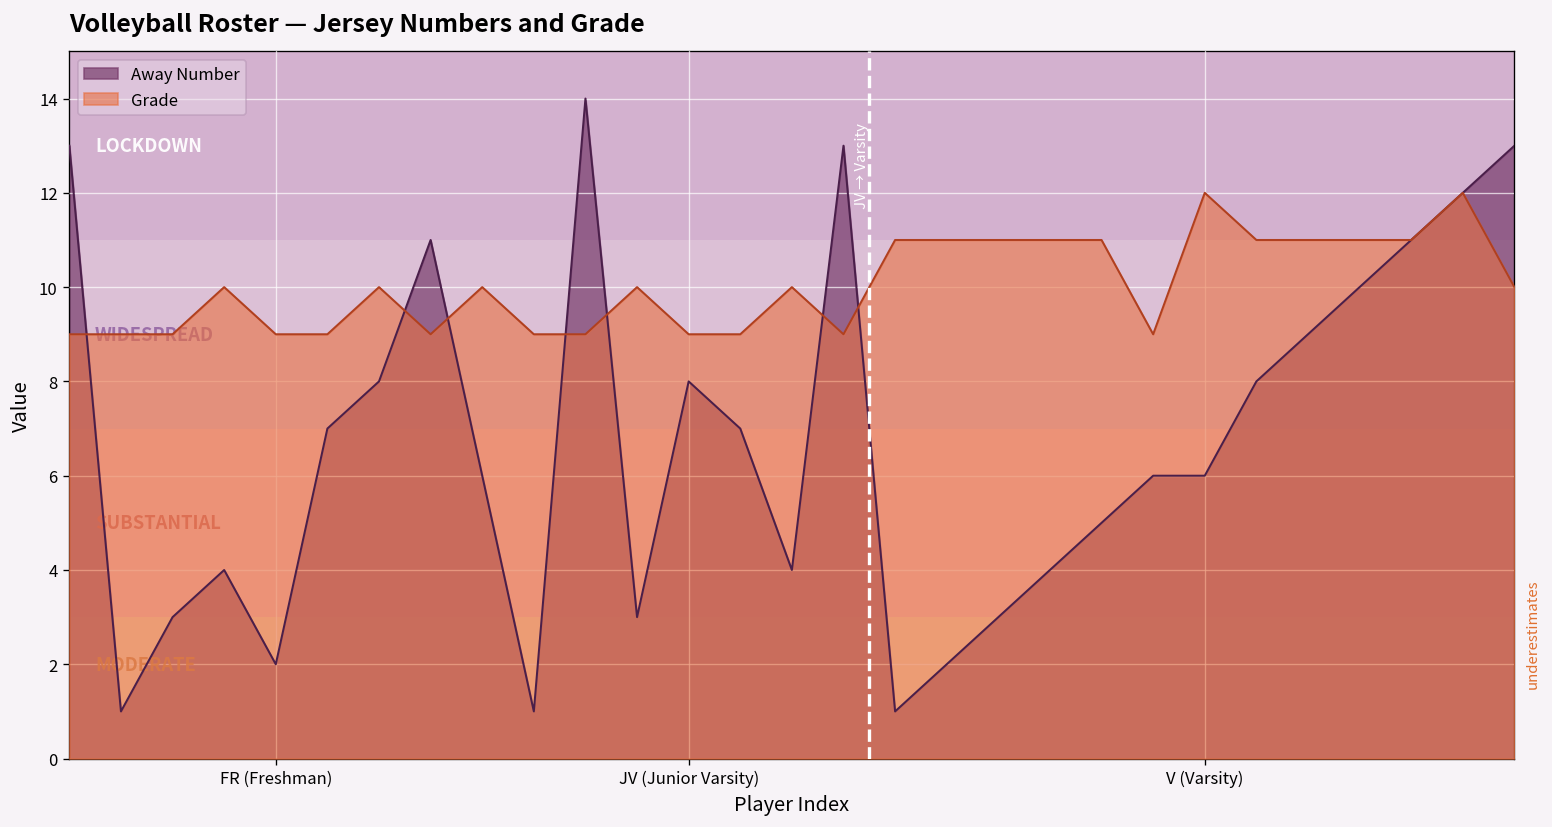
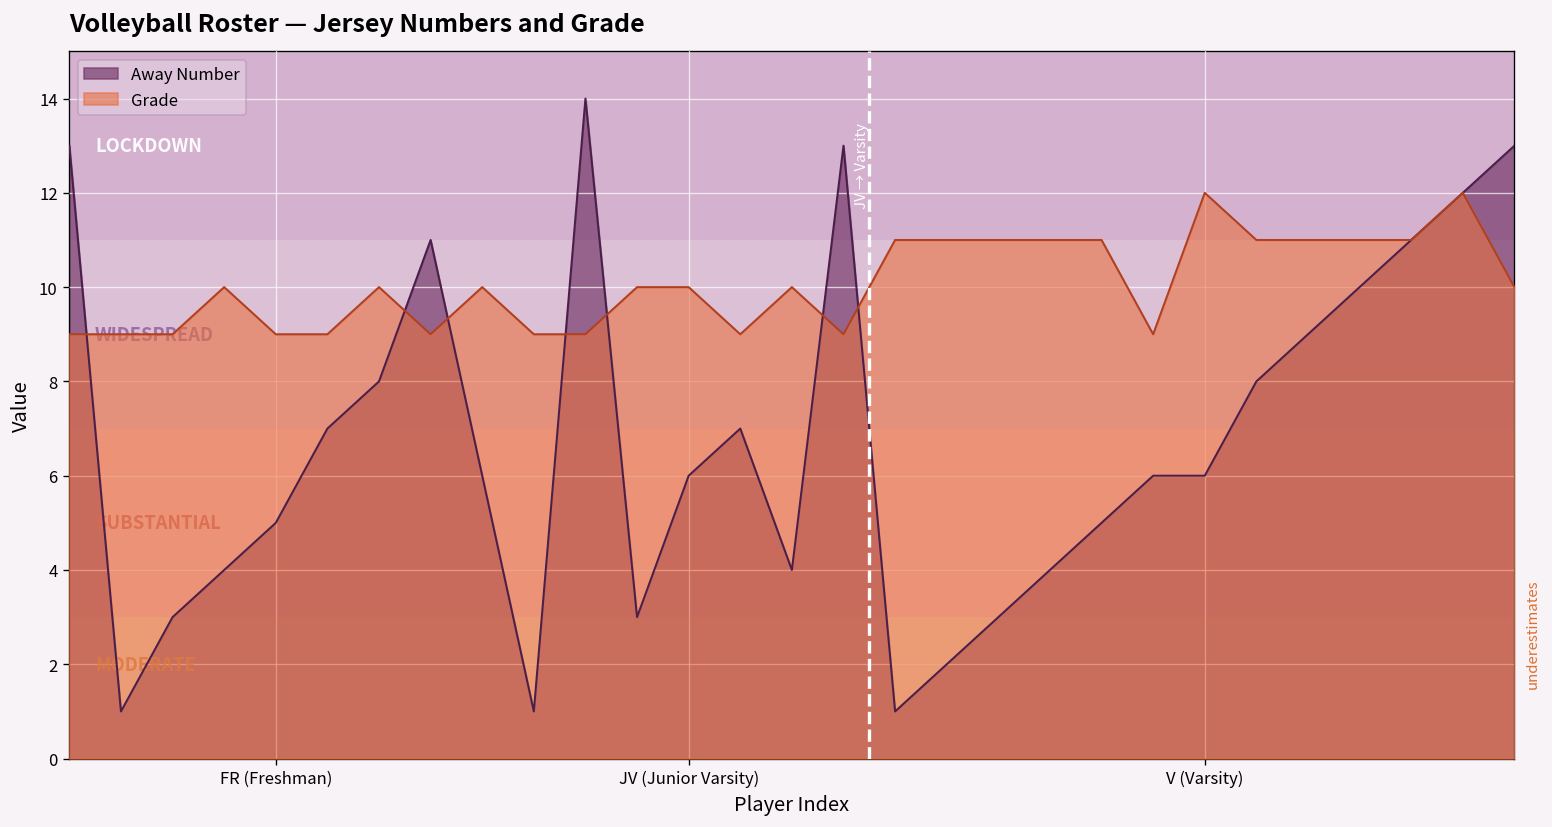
  {
    "Away Number": {
-     "FR (Freshman)": 2,
-     "JV (Junior Varsity)": 8,
+     "FR (Freshman)": 5,
+     "JV (Junior Varsity)": 6,
      "V (Varsity)": 6
    },
    "Grade": {
      "FR (Freshman)": 9,
-     "JV (Junior Varsity)": 9,
+     "JV (Junior Varsity)": 10,
      "V (Varsity)": 12
    }
  }
